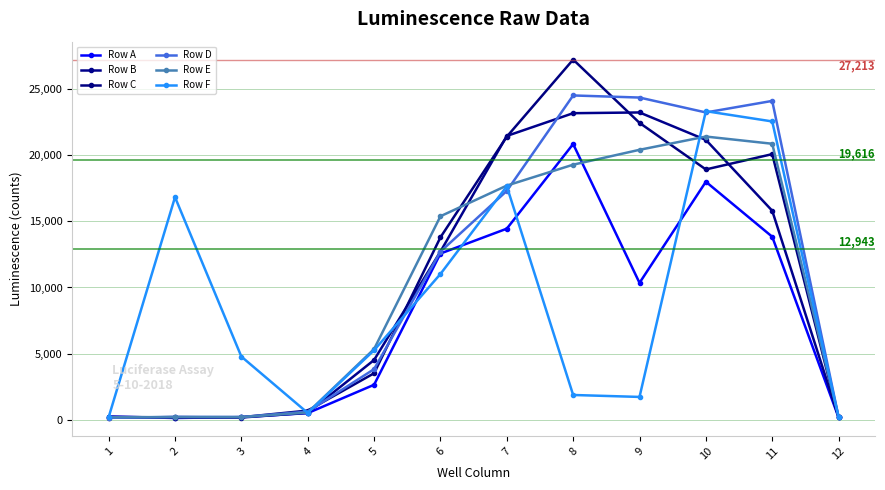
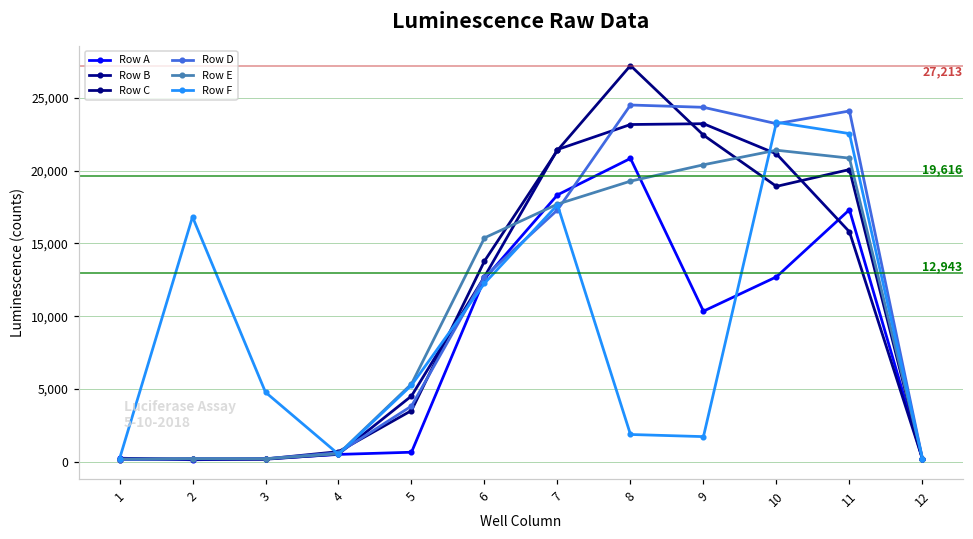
  {
    "Row A": {
-     "5": "2,700",
-     "7": "14,400",
+     "5": "700",
+     "7": "18,300",
      "8": "20,800",
      "9": "10,300",
-     "10": "18,000",
-     "11": "13,800"
+     "10": "12,700",
+     "11": "17,300"
    },
    "Row F": {
      "2": "16,800",
      "3": "4,800",
-     "6": "11,000",
+     "6": "12,300",
      "8": "1,900",
      "9": "1,700",
      "11": "22,500"
    }
  }
